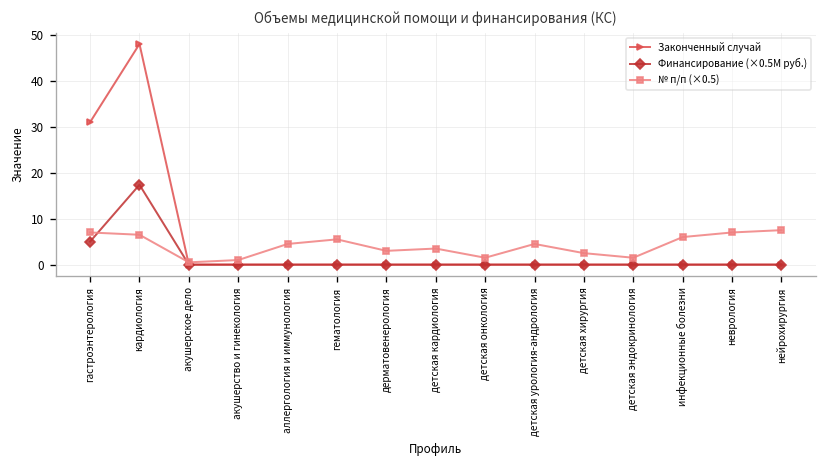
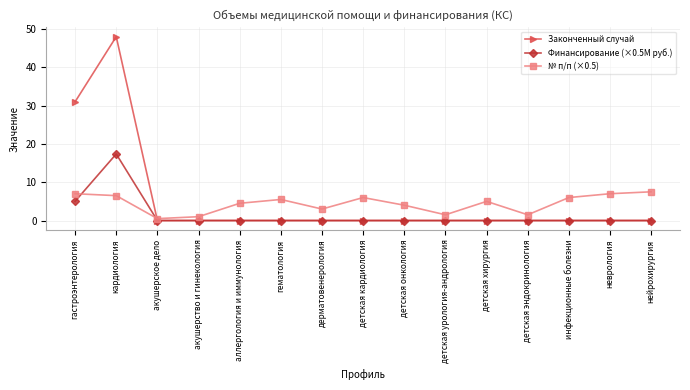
  {
    "№ п/п (×0.5)": {
      "гастроэнтерология": 7,
      "кардиология": 7,
      "акушерство и гинекология": 1,
      "аллергология и иммунология": 5,
      "гематология": 6,
      "дерматовенерология": 3,
-     "детская кардиология": 4,
-     "детская онкология": 2,
-     "детская урология-андрология": 5,
-     "детская хирургия": 3,
+     "детская кардиология": 6,
+     "детская онкология": 4,
+     "детская урология-андрология": 2,
+     "детская хирургия": 5,
      "детская эндокринология": 2,
      "инфекционные болезни": 6,
      "неврология": 7,
      "нейрохирургия": 8
    }
  }
